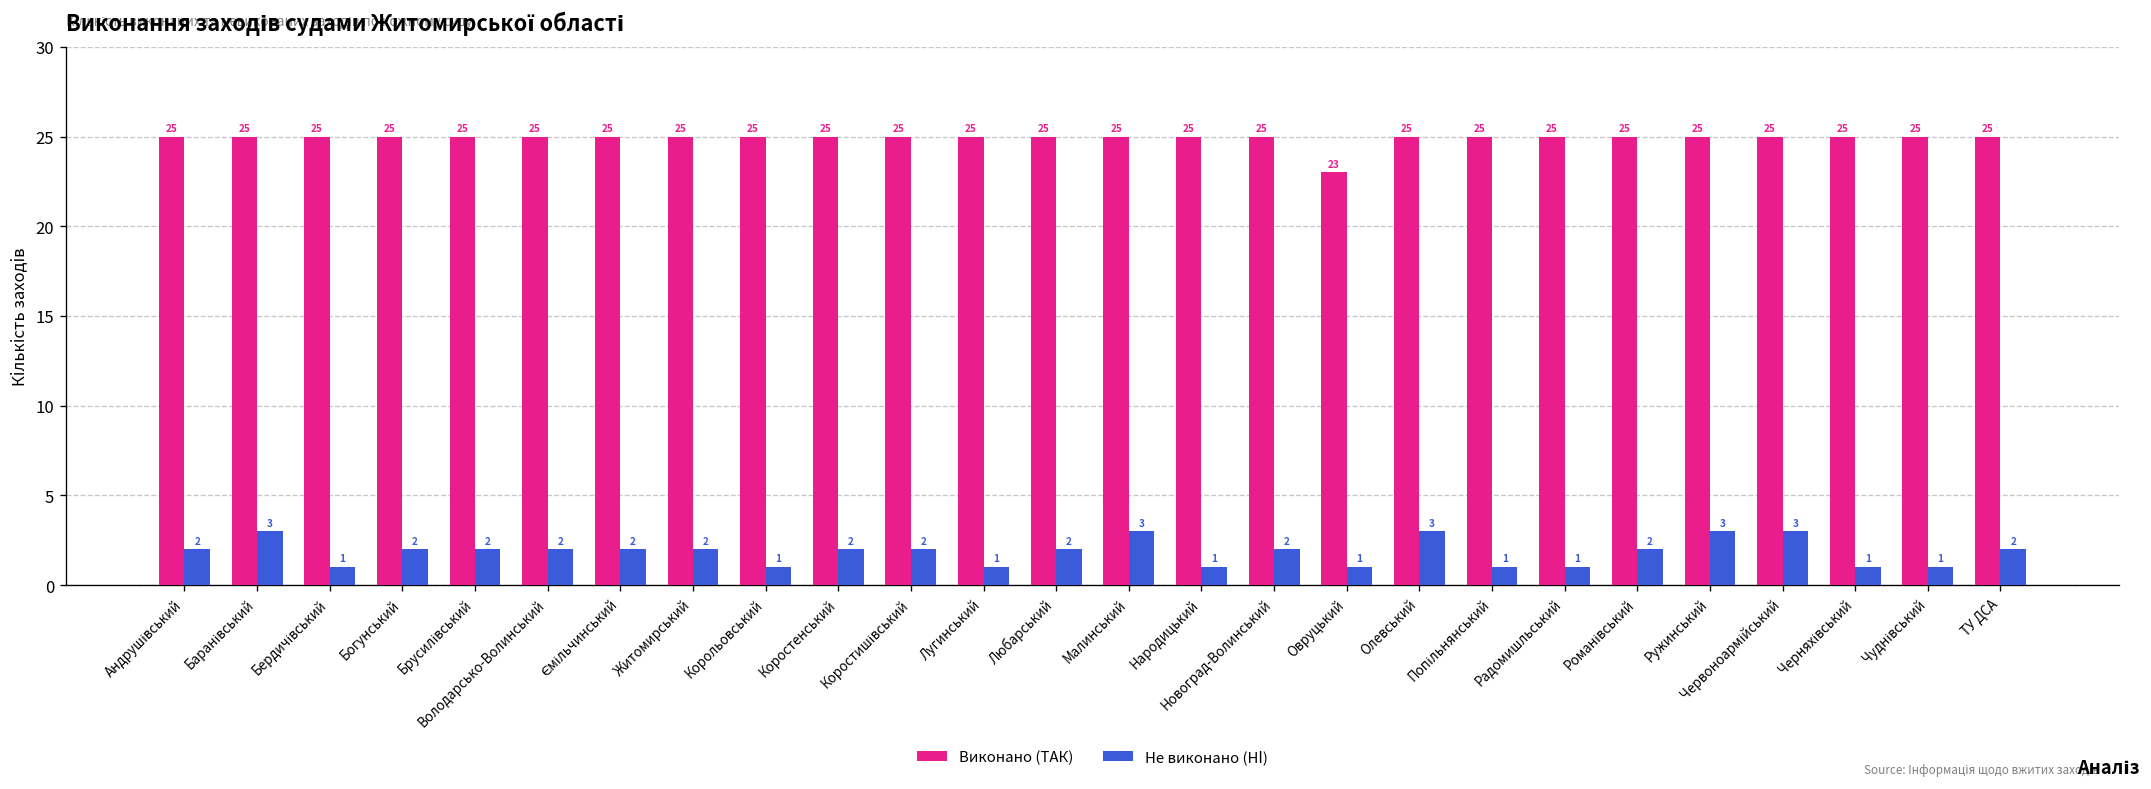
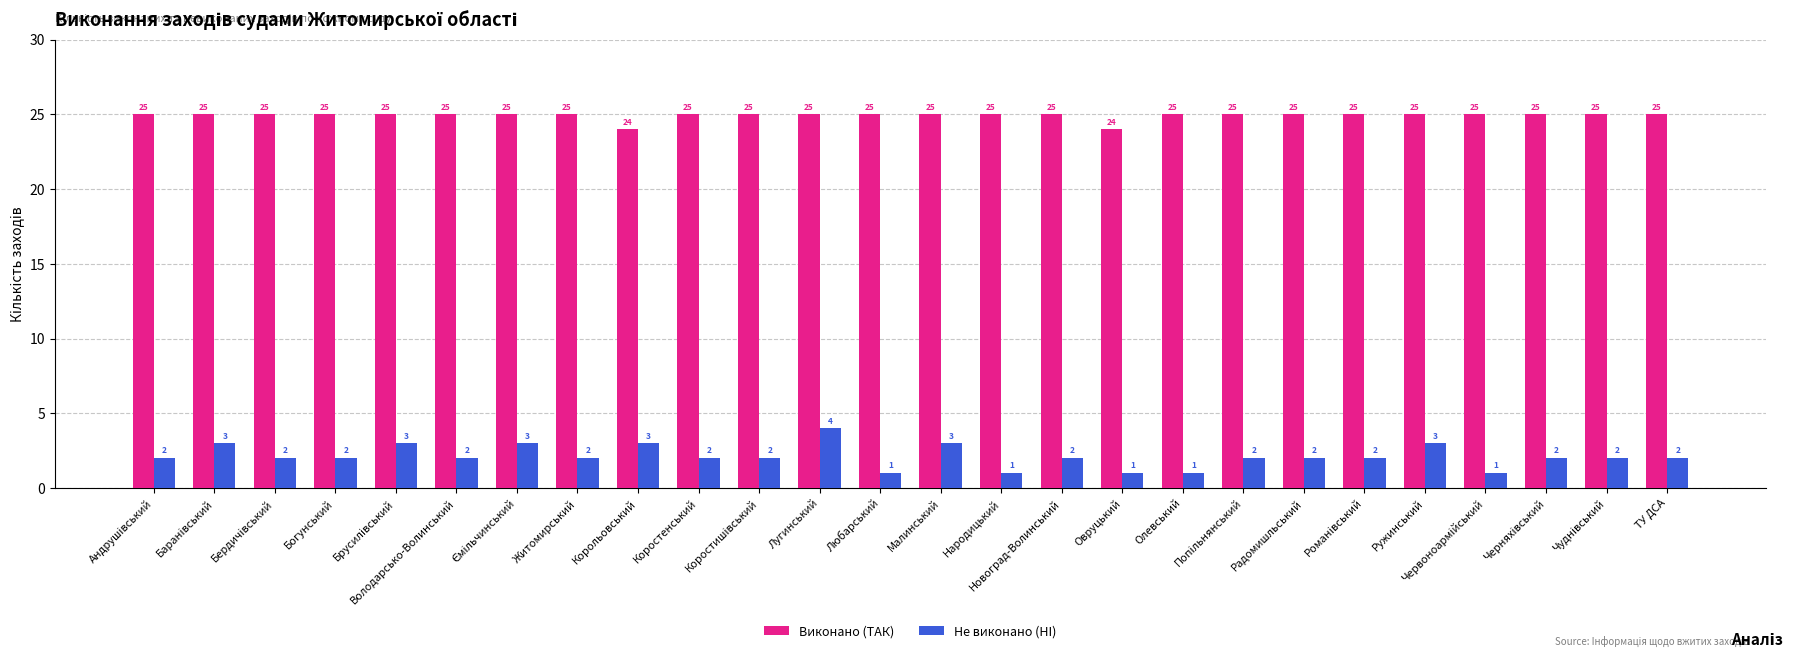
  {
    "Виконано (ТАК)": {
      "Андрушівський": 25,
      "Баранівський": 25,
      "Бердичівський": 25,
      "Богунський": 25,
      "Брусилівський": 25,
      "Володарсько-Волинський": 25,
      "Ємільчинський": 25,
      "Житомирський": 25,
-     "Корольовський": 25,
+     "Корольовський": 24,
      "Коростенський": 25,
      "Коростишівський": 25,
      "Лугинський": 25,
      "Любарський": 25,
      "Малинський": 25,
      "Народицький": 25,
      "Новоград-Волинський": 25,
-     "Овруцький": 23,
+     "Овруцький": 24,
      "Олевський": 25,
      "Попільнянський": 25,
      "Радомишльський": 25,
      "Романівський": 25,
      "Ружинський": 25,
      "Червоноармійський": 25,
      "Черняхівський": 25,
      "Чуднівський": 25,
      "ТУ ДСА": 25
    },
    "Не виконано (НІ)": {
      "Андрушівський": 2,
      "Баранівський": 3,
-     "Бердичівський": 1,
+     "Бердичівський": 2,
      "Богунський": 2,
-     "Брусилівський": 2,
+     "Брусилівський": 3,
      "Володарсько-Волинський": 2,
-     "Ємільчинський": 2,
+     "Ємільчинський": 3,
      "Житомирський": 2,
-     "Корольовський": 1,
+     "Корольовський": 3,
      "Коростенський": 2,
      "Коростишівський": 2,
-     "Лугинський": 1,
-     "Любарський": 2,
+     "Лугинський": 4,
+     "Любарський": 1,
      "Малинський": 3,
      "Народицький": 1,
      "Новоград-Волинський": 2,
      "Овруцький": 1,
-     "Олевський": 3,
-     "Попільнянський": 1,
-     "Радомишльський": 1,
+     "Олевський": 1,
+     "Попільнянський": 2,
+     "Радомишльський": 2,
      "Романівський": 2,
      "Ружинський": 3,
-     "Червоноармійський": 3,
-     "Черняхівський": 1,
-     "Чуднівський": 1,
+     "Червоноармійський": 1,
+     "Черняхівський": 2,
+     "Чуднівський": 2,
      "ТУ ДСА": 2
    }
  }
